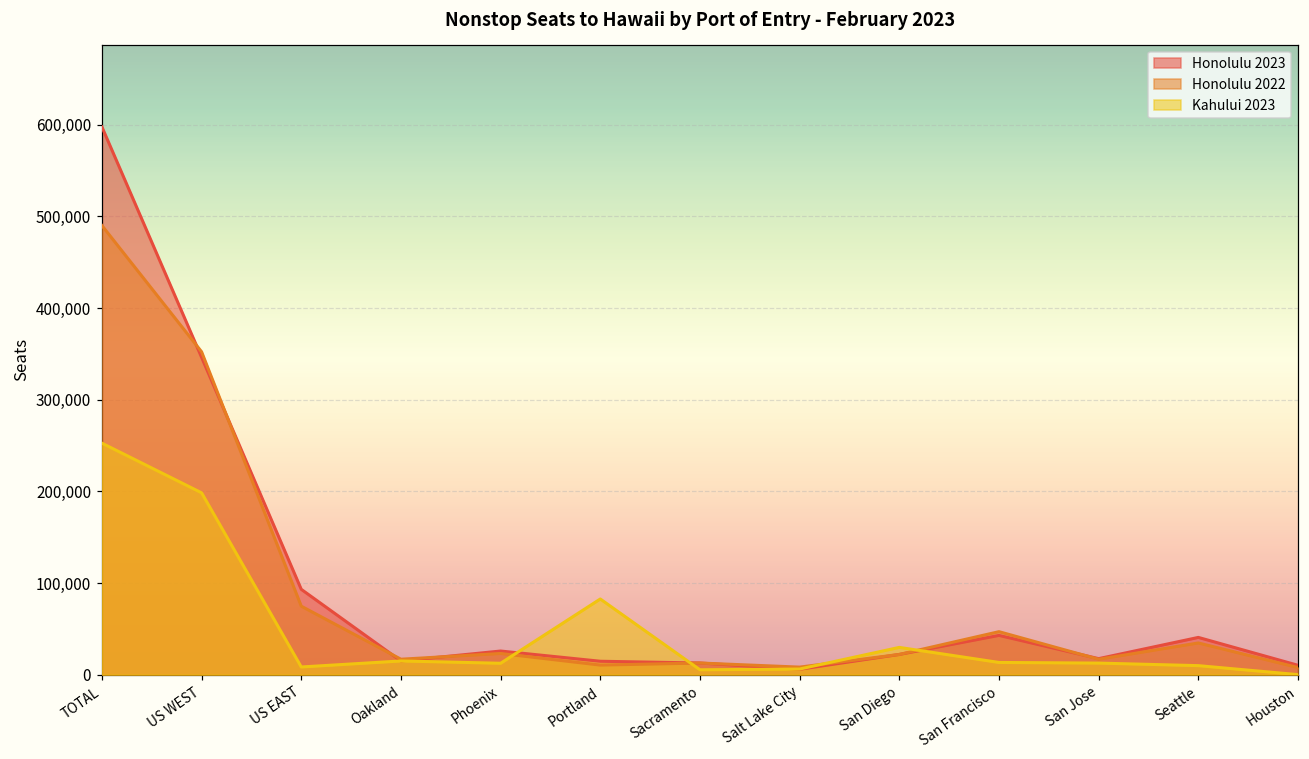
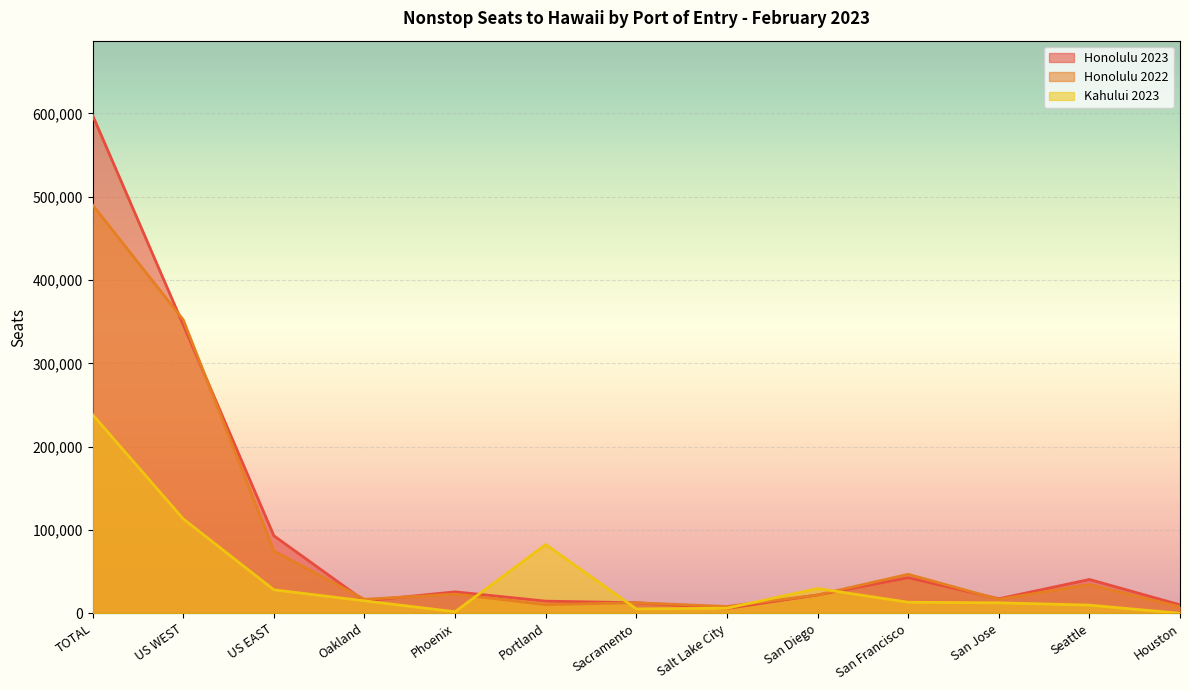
  {
    "Kahului 2023": {
-     "TOTAL": "250,000",
-     "US WEST": "200,000",
-     "US EAST": "10,000",
-     "Phoenix": "10,000",
+     "TOTAL": "240,000",
+     "US WEST": "110,000",
+     "US EAST": "30,000",
+     "Phoenix": "0",
      "Portland": "80,000",
      "Sacramento": "10,000",
      "San Diego": "30,000",
      "San Francisco": "10,000",
      "San Jose": "10,000",
      "Seattle": "10,000",
      "Houston": "0"
    }
  }
